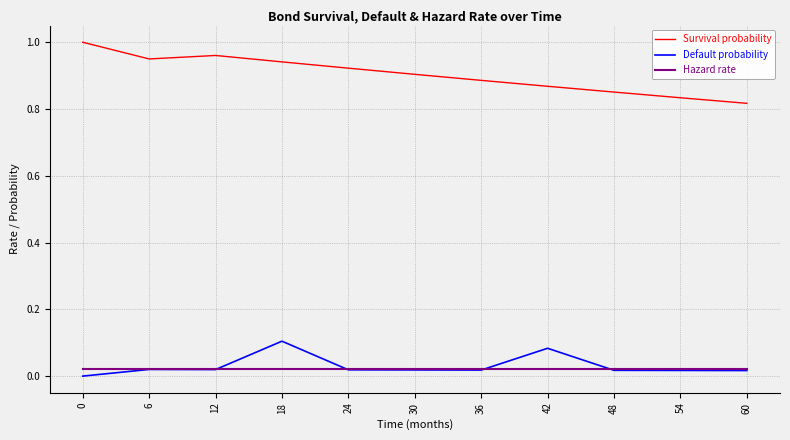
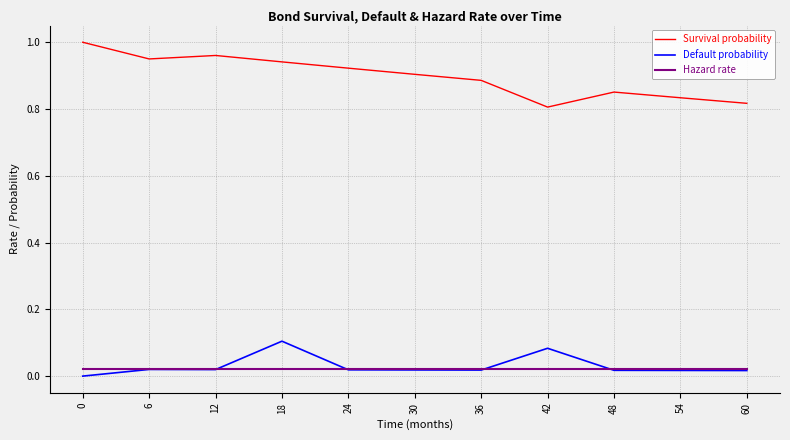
  {
    "Survival probability": {
      "0": 1.00,
      "6": 0.95,
      "12": 0.96,
      "18": 0.94,
      "24": 0.92,
      "30": 0.90,
      "36": 0.89,
-     "42": 0.87,
+     "42": 0.81,
      "48": 0.85,
      "54": 0.83,
      "60": 0.82
    },
    "Default probability": {
      "0": 0.00,
      "18": 0.10,
      "42": 0.08
    },
    "Hazard rate": {
      "0": 0.02,
      "18": 0.02,
      "42": 0.02
    }
  }
